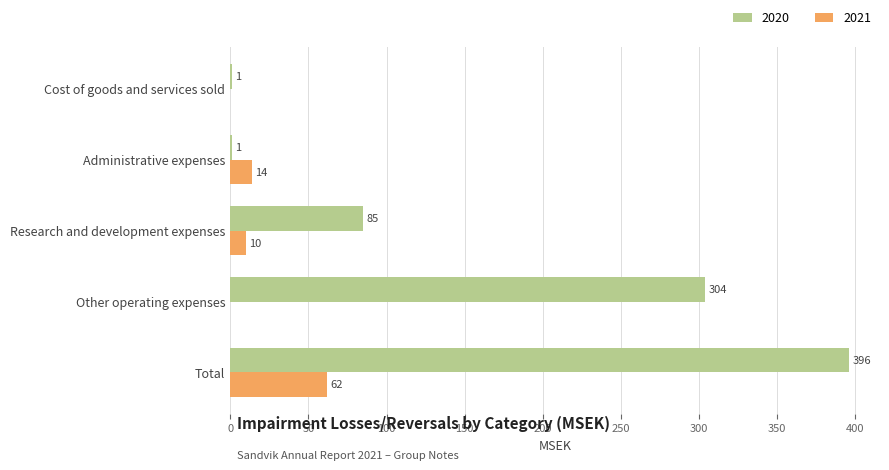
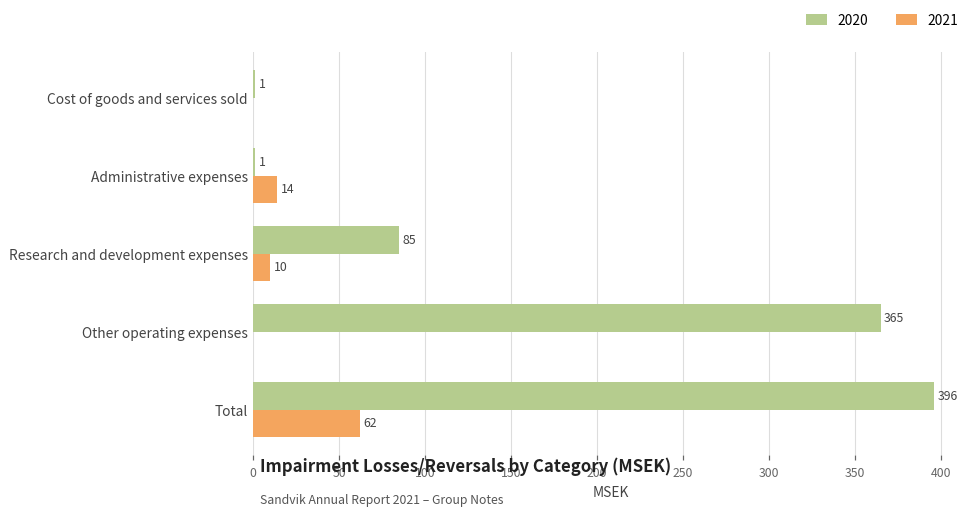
  {
    "2020": {
      "Cost of goods and services sold": 1,
      "Administrative expenses": 1,
      "Research and development expenses": 85,
-     "Other operating expenses": 304,
+     "Other operating expenses": 365,
      "Total": 396
    },
    "2021": {
      "Administrative expenses": 14,
      "Research and development expenses": 10,
      "Total": 62
    }
  }
